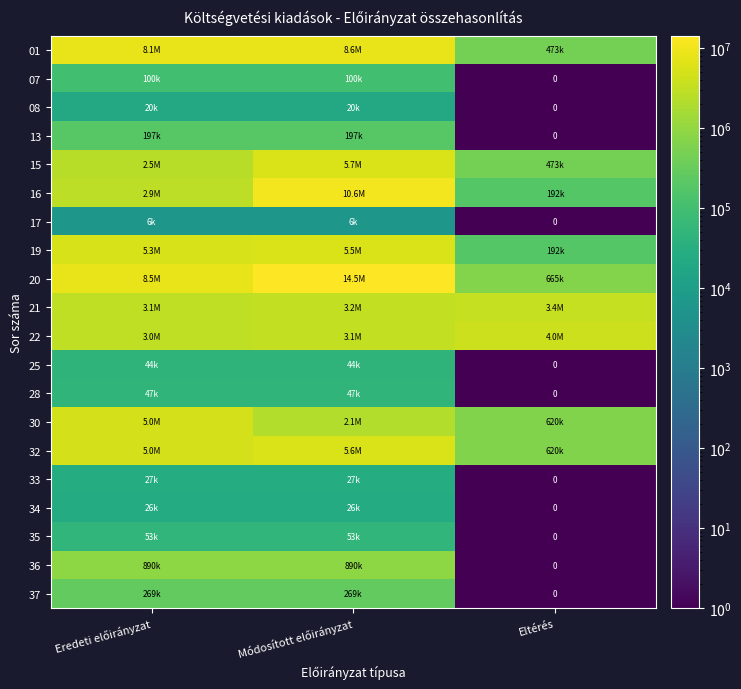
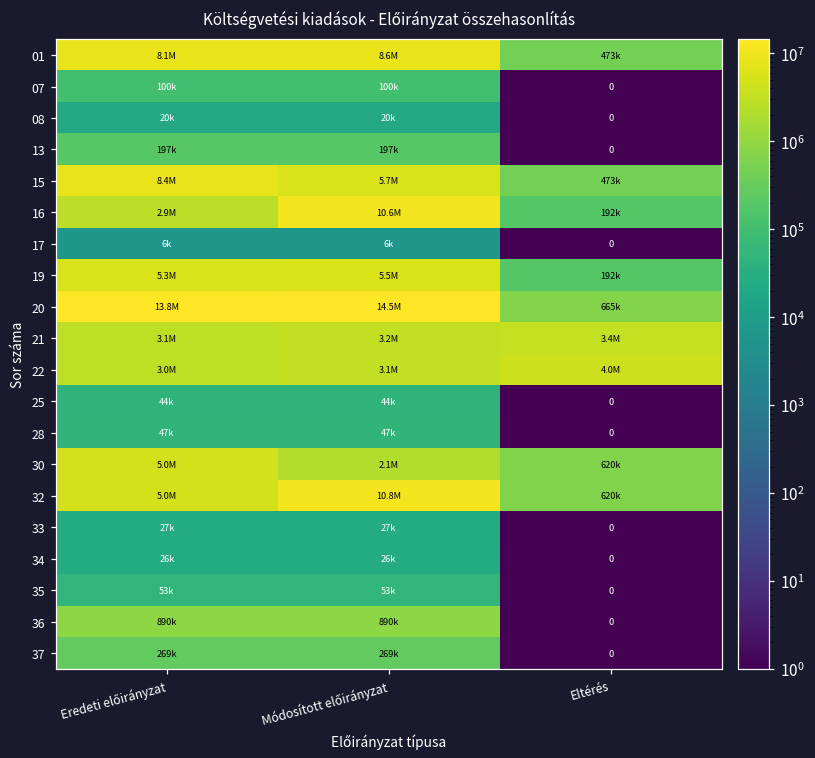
  {
    "01": {
      "Eredeti előirányzat": "8.1M",
      "Módosított előirányzat": "8.6M",
      "Eltérés": "473k"
    },
    "07": {
      "Eredeti előirányzat": "100k",
      "Módosított előirányzat": "100k",
      "Eltérés": "0"
    },
    "08": {
      "Eredeti előirányzat": "20k",
      "Módosított előirányzat": "20k",
      "Eltérés": "0"
    },
    "13": {
      "Eredeti előirányzat": "197k",
      "Módosított előirányzat": "197k",
      "Eltérés": "0"
    },
    "15": {
-     "Eredeti előirányzat": "2.5M",
+     "Eredeti előirányzat": "8.4M",
      "Módosított előirányzat": "5.7M",
      "Eltérés": "473k"
    },
    "16": {
      "Eredeti előirányzat": "2.9M",
      "Módosított előirányzat": "10.6M",
      "Eltérés": "192k"
    },
    "17": {
      "Eredeti előirányzat": "6k",
      "Módosított előirányzat": "6k",
      "Eltérés": "0"
    },
    "19": {
      "Eredeti előirányzat": "5.3M",
      "Módosított előirányzat": "5.5M",
      "Eltérés": "192k"
    },
    "20": {
-     "Eredeti előirányzat": "8.5M",
+     "Eredeti előirányzat": "13.8M",
      "Módosított előirányzat": "14.5M",
      "Eltérés": "665k"
    },
    "21": {
      "Eredeti előirányzat": "3.1M",
      "Módosított előirányzat": "3.2M",
      "Eltérés": "3.4M"
    },
    "22": {
      "Eredeti előirányzat": "3.0M",
      "Módosított előirányzat": "3.1M",
      "Eltérés": "4.0M"
    },
    "25": {
      "Eredeti előirányzat": "44k",
      "Módosított előirányzat": "44k",
      "Eltérés": "0"
    },
    "28": {
      "Eredeti előirányzat": "47k",
      "Módosított előirányzat": "47k",
      "Eltérés": "0"
    },
    "30": {
      "Eredeti előirányzat": "5.0M",
      "Módosított előirányzat": "2.1M",
      "Eltérés": "620k"
    },
    "32": {
      "Eredeti előirányzat": "5.0M",
-     "Módosított előirányzat": "5.6M",
+     "Módosított előirányzat": "10.8M",
      "Eltérés": "620k"
    },
    "33": {
      "Eredeti előirányzat": "27k",
      "Módosított előirányzat": "27k",
      "Eltérés": "0"
    },
    "34": {
      "Eredeti előirányzat": "26k",
      "Módosított előirányzat": "26k",
      "Eltérés": "0"
    },
    "35": {
      "Eredeti előirányzat": "53k",
      "Módosított előirányzat": "53k",
      "Eltérés": "0"
    },
    "36": {
      "Eredeti előirányzat": "890k",
      "Módosított előirányzat": "890k",
      "Eltérés": "0"
    },
    "37": {
      "Eredeti előirányzat": "269k",
      "Módosított előirányzat": "269k",
      "Eltérés": "0"
    }
  }
